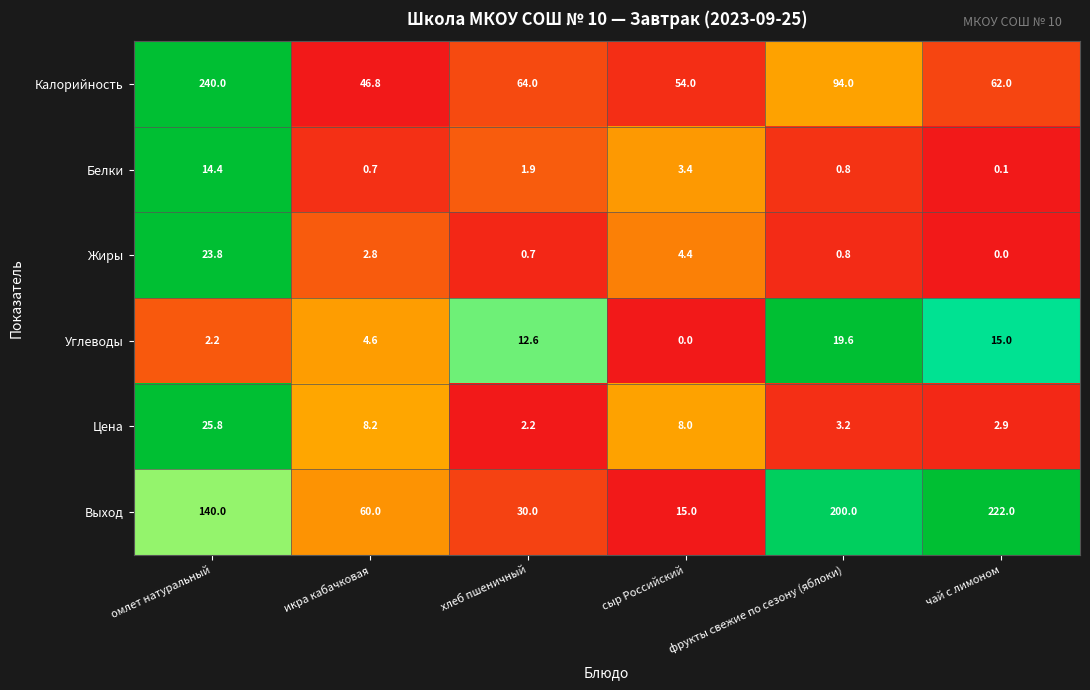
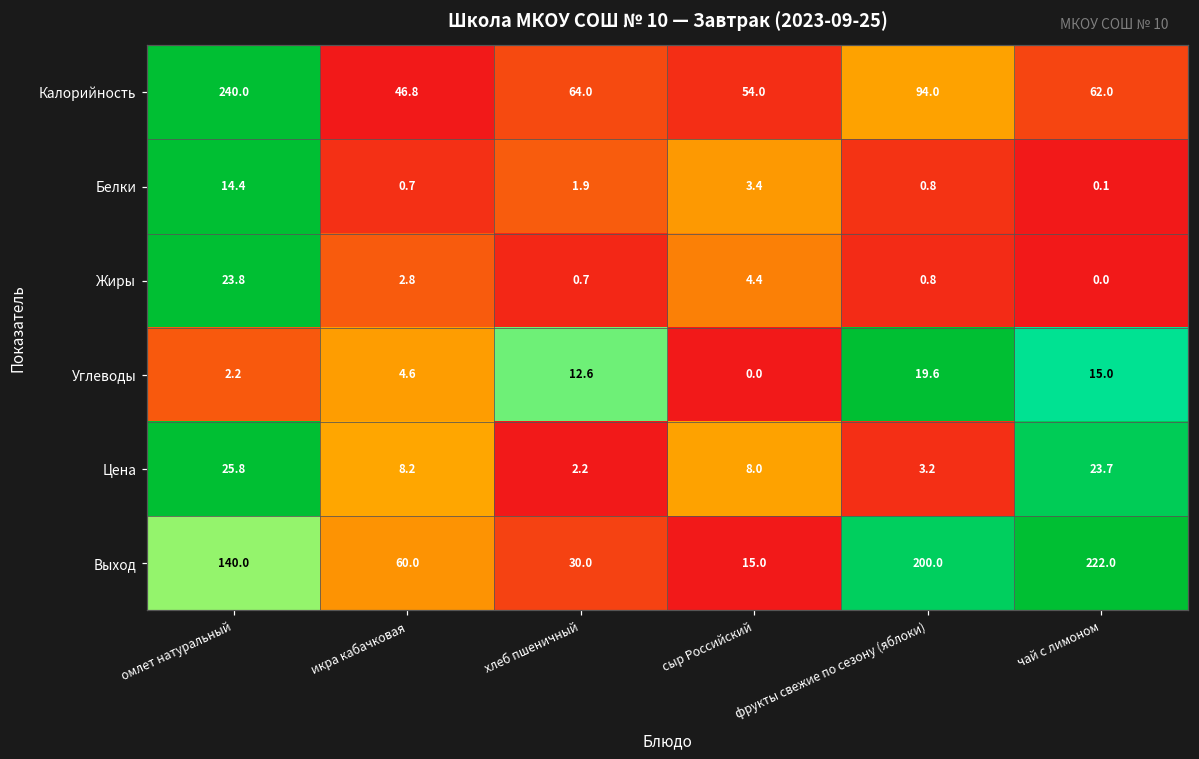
  {
    "Калорийность": {
      "омлет натуральный": 240.0,
      "икра кабачковая": 46.8,
      "хлеб пшеничный": 64.0,
      "сыр Российский": 54.0,
      "фрукты свежие по сезону (яблоки)": 94.0,
      "чай с лимоном": 62.0
    },
    "Белки": {
      "омлет натуральный": 14.4,
      "икра кабачковая": 0.7,
      "хлеб пшеничный": 1.9,
      "сыр Российский": 3.4,
      "фрукты свежие по сезону (яблоки)": 0.8,
      "чай с лимоном": 0.1
    },
    "Жиры": {
      "омлет натуральный": 23.8,
      "икра кабачковая": 2.8,
      "хлеб пшеничный": 0.7,
      "сыр Российский": 4.4,
      "фрукты свежие по сезону (яблоки)": 0.8,
      "чай с лимоном": 0.0
    },
    "Углеводы": {
      "омлет натуральный": 2.2,
      "икра кабачковая": 4.6,
      "хлеб пшеничный": 12.6,
      "сыр Российский": 0.0,
      "фрукты свежие по сезону (яблоки)": 19.6,
      "чай с лимоном": 15.0
    },
    "Цена": {
      "омлет натуральный": 25.8,
      "икра кабачковая": 8.2,
      "хлеб пшеничный": 2.2,
      "сыр Российский": 8.0,
      "фрукты свежие по сезону (яблоки)": 3.2,
-     "чай с лимоном": 2.9
+     "чай с лимоном": 23.7
    },
    "Выход": {
      "омлет натуральный": 140.0,
      "икра кабачковая": 60.0,
      "хлеб пшеничный": 30.0,
      "сыр Российский": 15.0,
      "фрукты свежие по сезону (яблоки)": 200.0,
      "чай с лимоном": 222.0
    }
  }
